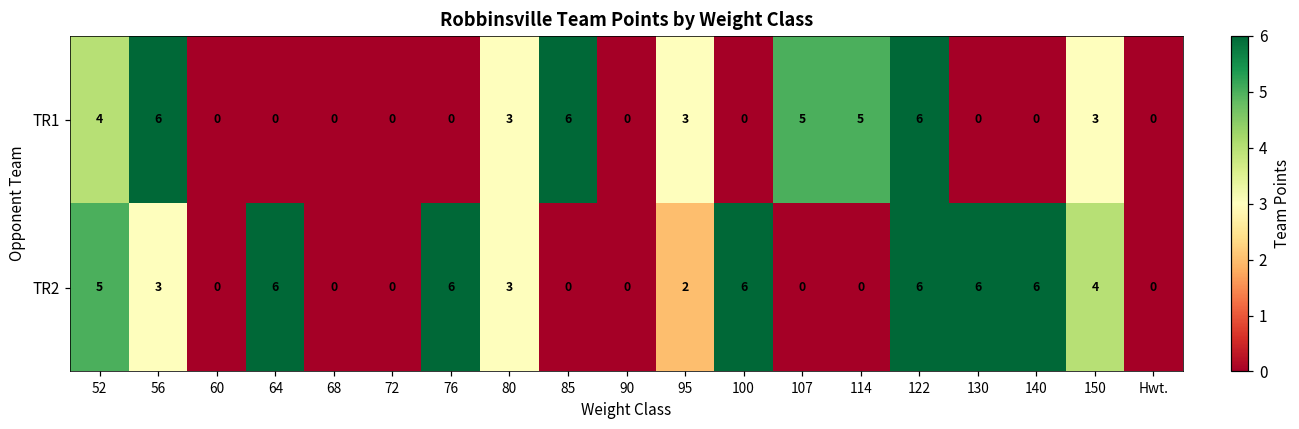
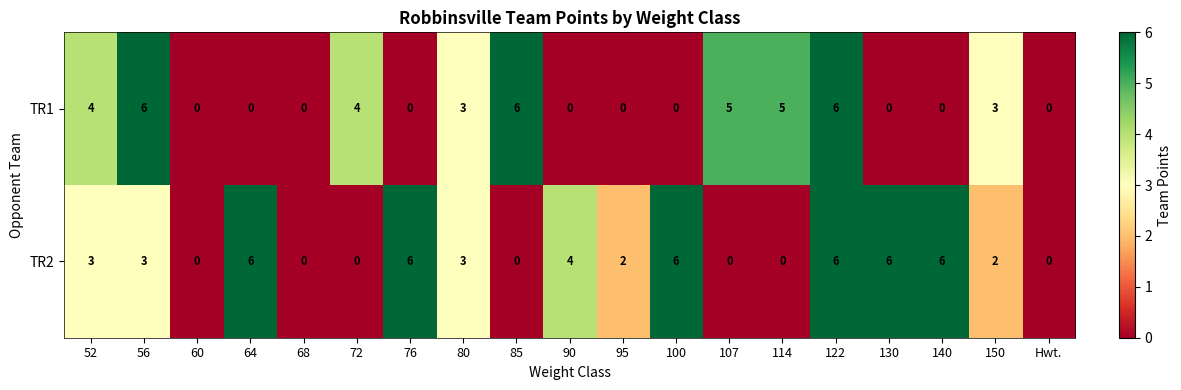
  {
    "TR1": {
      "52": 4,
      "56": 6,
      "60": 0,
      "64": 0,
      "68": 0,
-     "72": 0,
+     "72": 4,
      "76": 0,
      "80": 3,
      "85": 6,
      "90": 0,
-     "95": 3,
+     "95": 0,
      "100": 0,
      "107": 5,
      "114": 5,
      "122": 6,
      "130": 0,
      "140": 0,
      "150": 3,
      "Hwt.": 0
    },
    "TR2": {
-     "52": 5,
+     "52": 3,
      "56": 3,
      "60": 0,
      "64": 6,
      "68": 0,
      "72": 0,
      "76": 6,
      "80": 3,
      "85": 0,
-     "90": 0,
+     "90": 4,
      "95": 2,
      "100": 6,
      "107": 0,
      "114": 0,
      "122": 6,
      "130": 6,
      "140": 6,
-     "150": 4,
+     "150": 2,
      "Hwt.": 0
    }
  }
